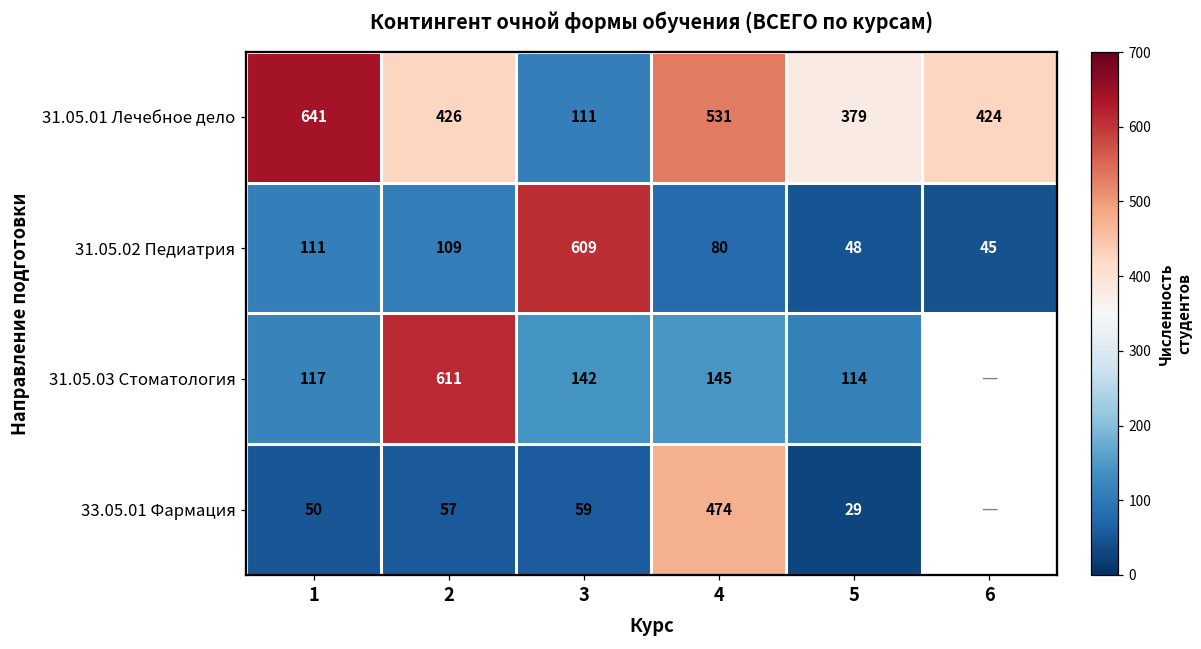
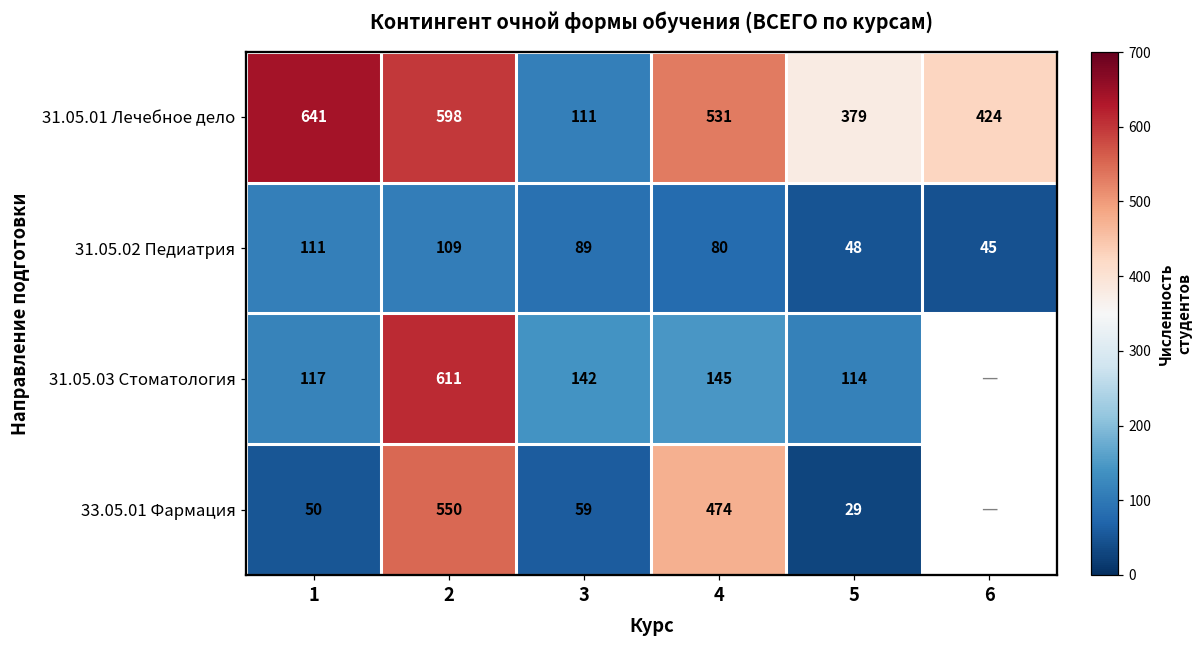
  {
    "31.05.01 Лечебное дело": {
      "1": 641,
-     "2": 426,
+     "2": 598,
      "3": 111,
      "4": 531,
      "5": 379,
      "6": 424
    },
    "31.05.02 Педиатрия": {
      "1": 111,
      "2": 109,
-     "3": 609,
+     "3": 89,
      "4": 80,
      "5": 48,
      "6": 45
    },
    "31.05.03 Стоматология": {
      "1": 117,
      "2": 611,
      "3": 142,
      "4": 145,
      "5": 114
    },
    "33.05.01 Фармация": {
      "1": 50,
-     "2": 57,
+     "2": 550,
      "3": 59,
      "4": 474,
      "5": 29
    }
  }
